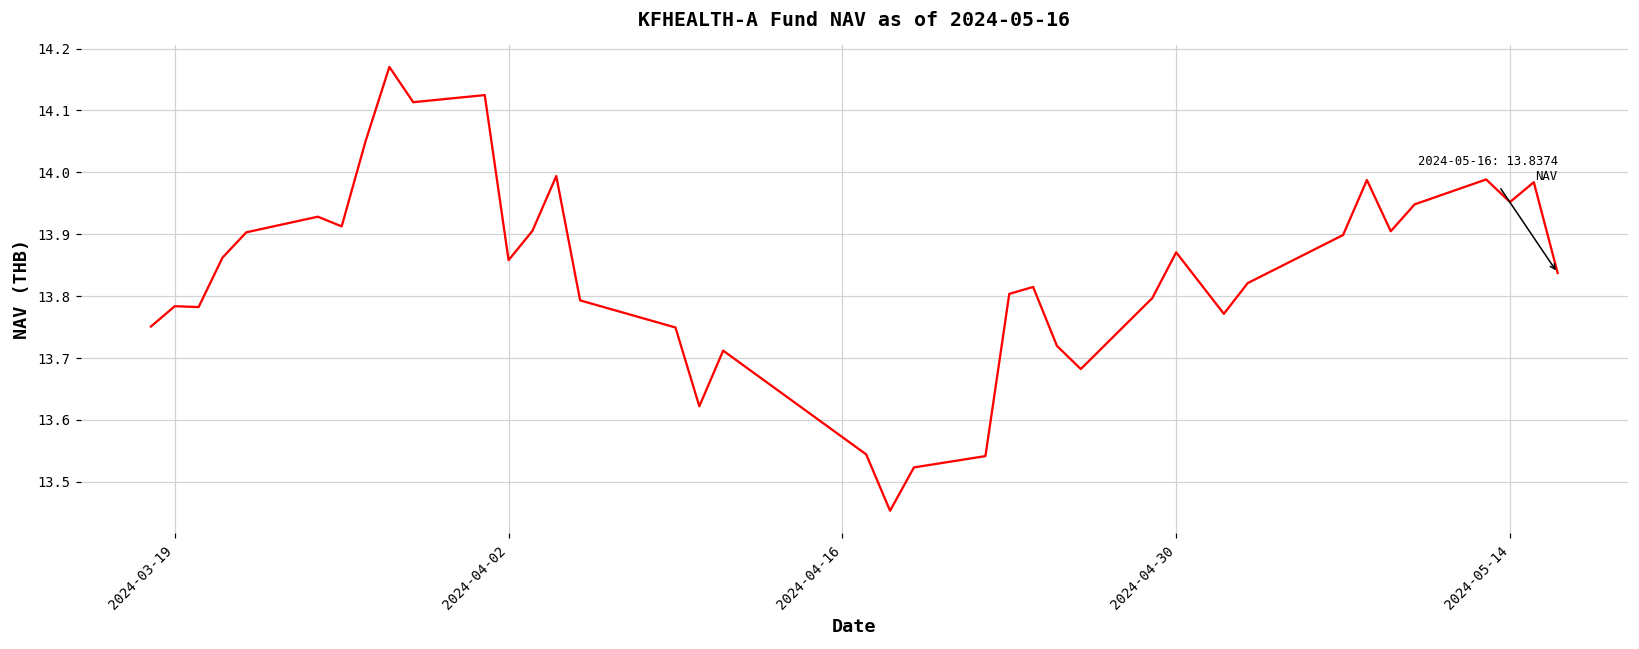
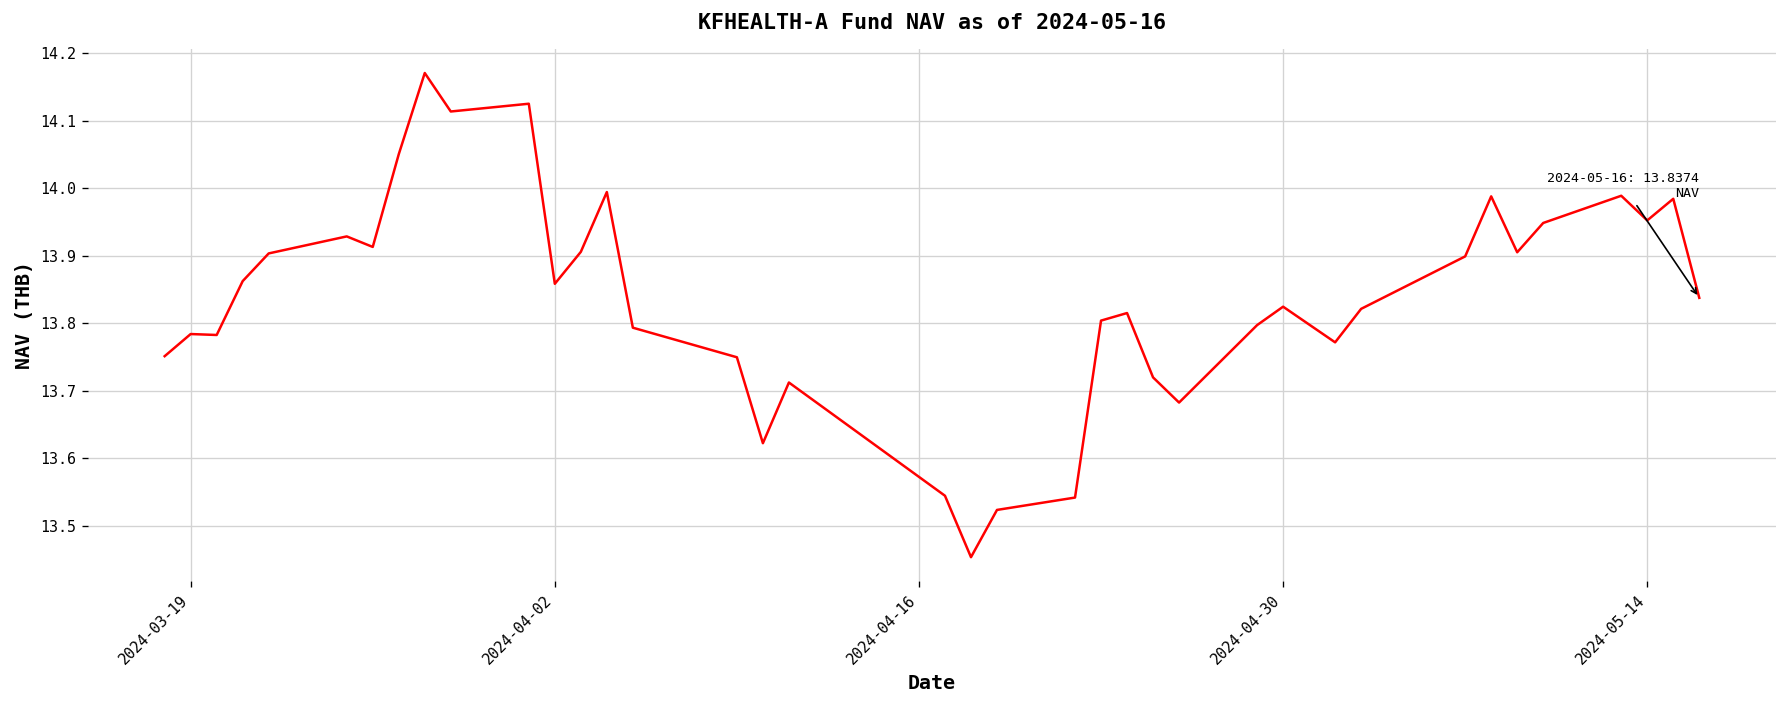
  {
    "2024-03-19": 13.78,
    "2024-04-02": 13.86,
-   "2024-04-30": 13.87
+   "2024-04-30": 13.82
  }
